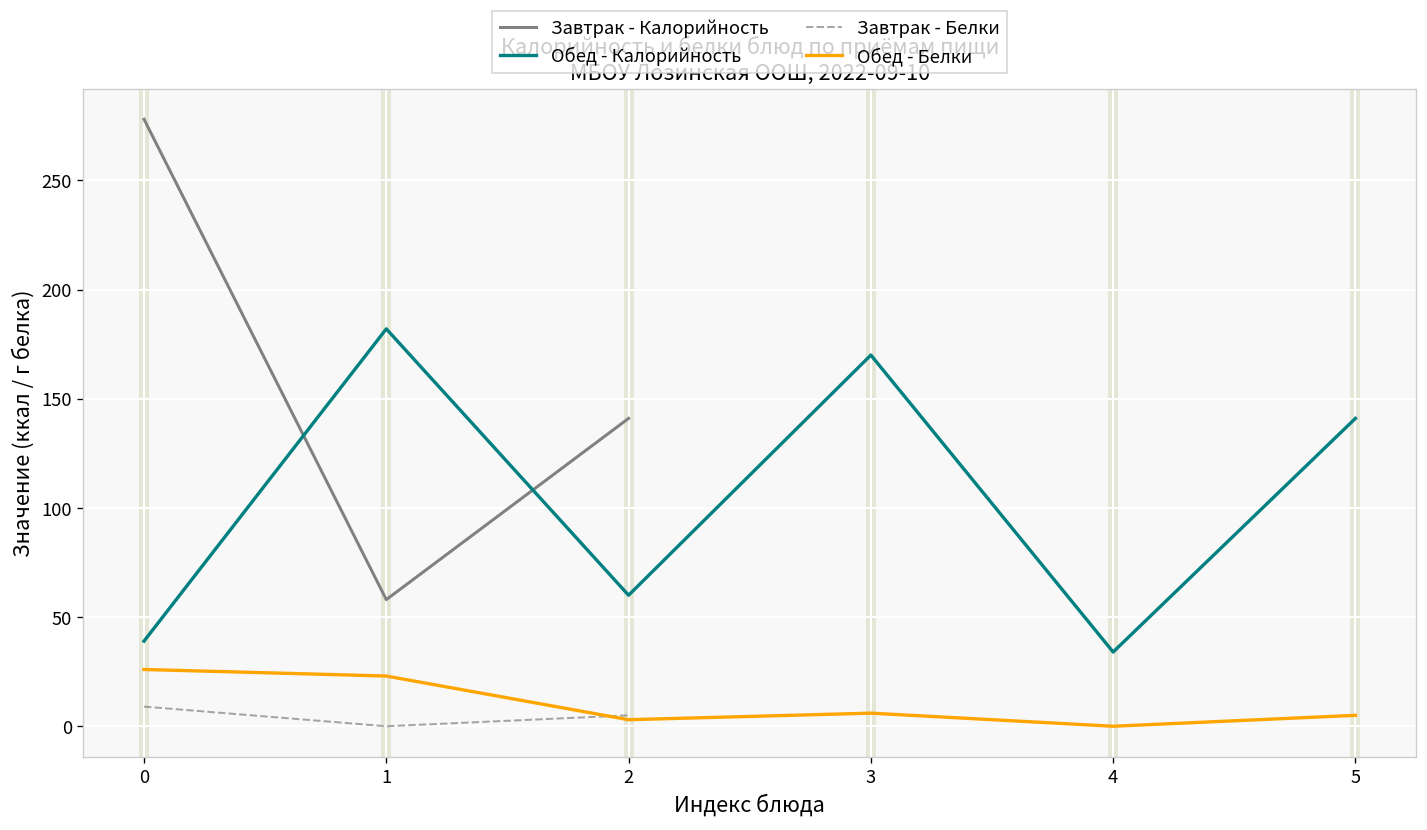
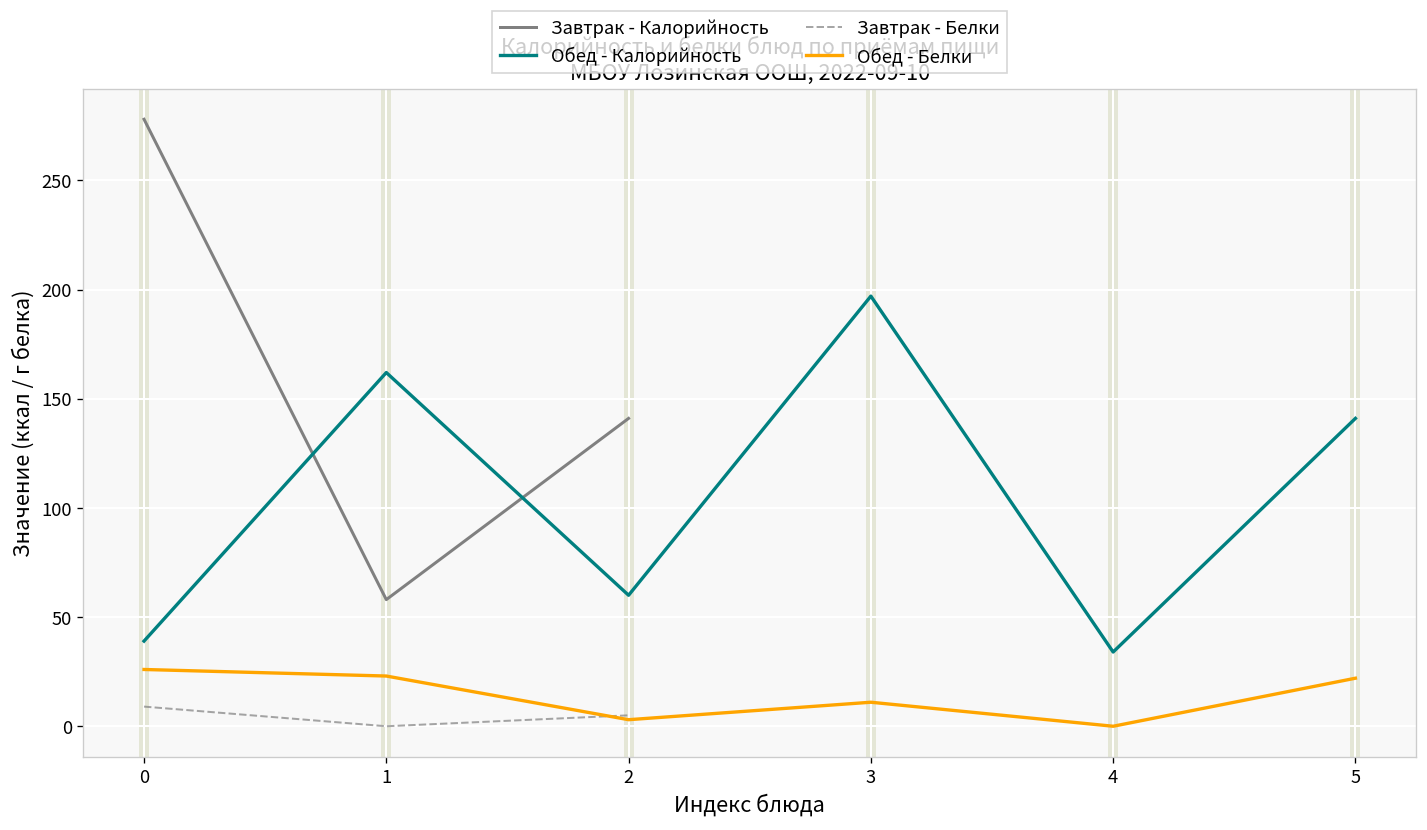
  {
    "Обед - Калорийность": {
      "0": 39,
-     "1": 182,
+     "1": 162,
      "2": 60,
-     "3": 170,
+     "3": 197,
      "4": 34,
      "5": 141
    },
    "Обед - Белки": {
      "0": 26,
      "1": 23,
      "2": 3,
-     "3": 6,
+     "3": 11,
      "4": 0,
-     "5": 5
+     "5": 22
    }
  }
